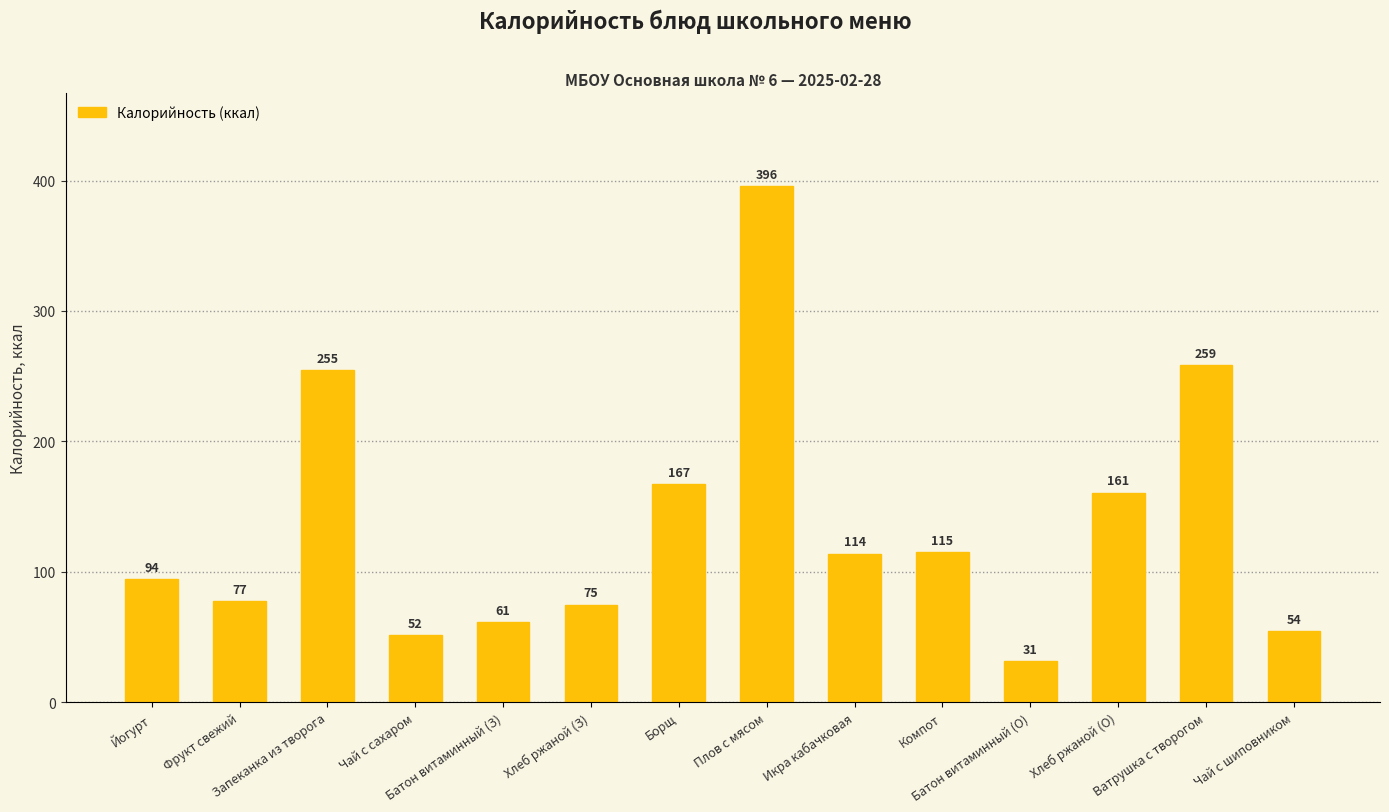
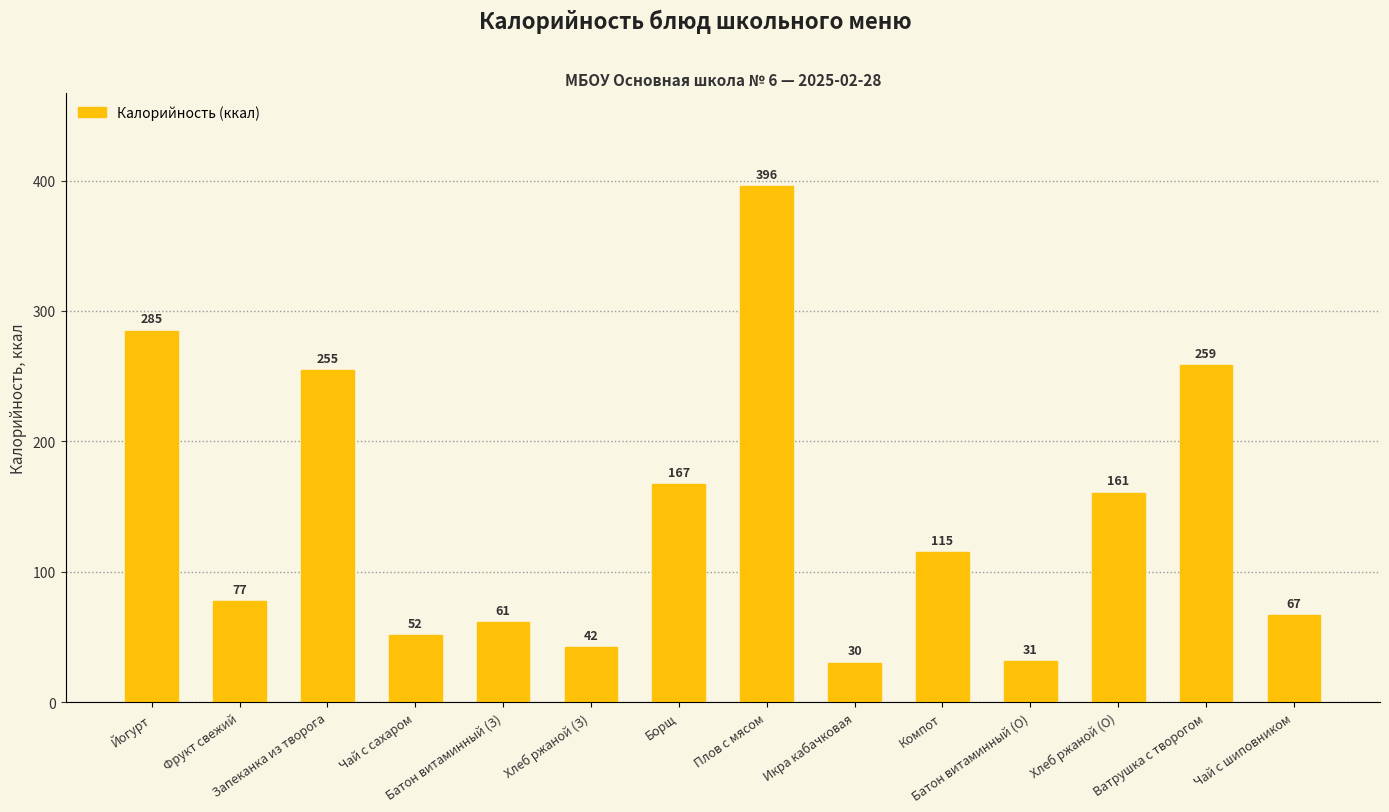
  {
-   "Йогурт": 94,
+   "Йогурт": 285,
    "Фрукт свежий": 77,
    "Запеканка из творога": 255,
    "Чай с сахаром": 52,
    "Батон витаминный (З)": 61,
-   "Хлеб ржаной (З)": 75,
+   "Хлеб ржаной (З)": 42,
    "Борщ": 167,
    "Плов с мясом": 396,
-   "Икра кабачковая": 114,
+   "Икра кабачковая": 30,
    "Компот": 115,
    "Батон витаминный (О)": 31,
    "Хлеб ржаной (О)": 161,
    "Ватрушка с творогом": 259,
-   "Чай с шиповником": 54
+   "Чай с шиповником": 67
  }
